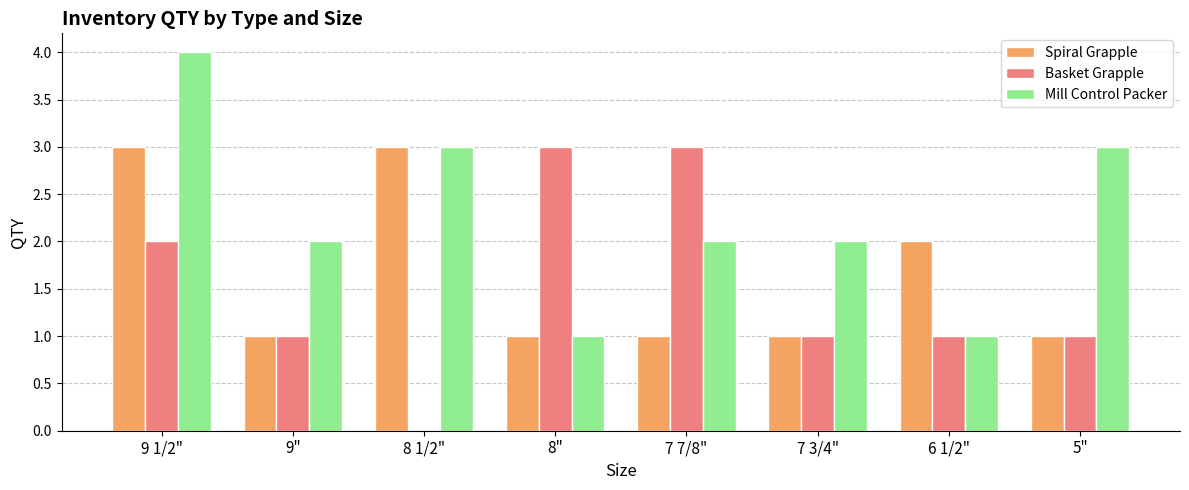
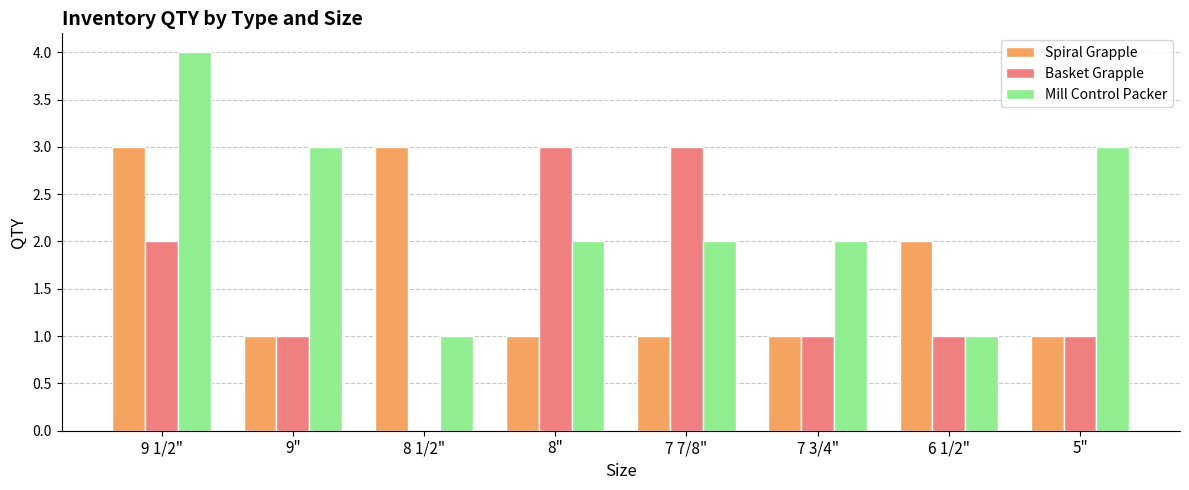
  {
    "Mill Control Packer": {
      "9 1/2\"": 4,
-     "9\"": 2,
-     "8 1/2\"": 3,
-     "8\"": 1,
+     "9\"": 3,
+     "8 1/2\"": 1,
+     "8\"": 2,
      "7 7/8\"": 2,
      "7 3/4\"": 2,
      "6 1/2\"": 1,
      "5\"": 3
    }
  }
